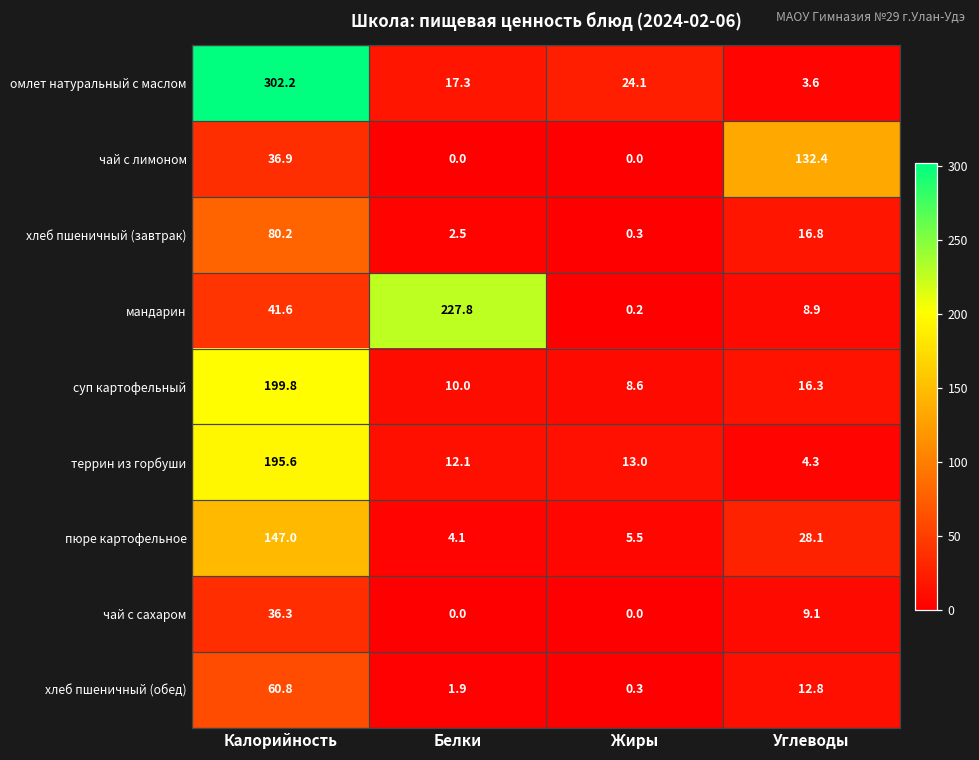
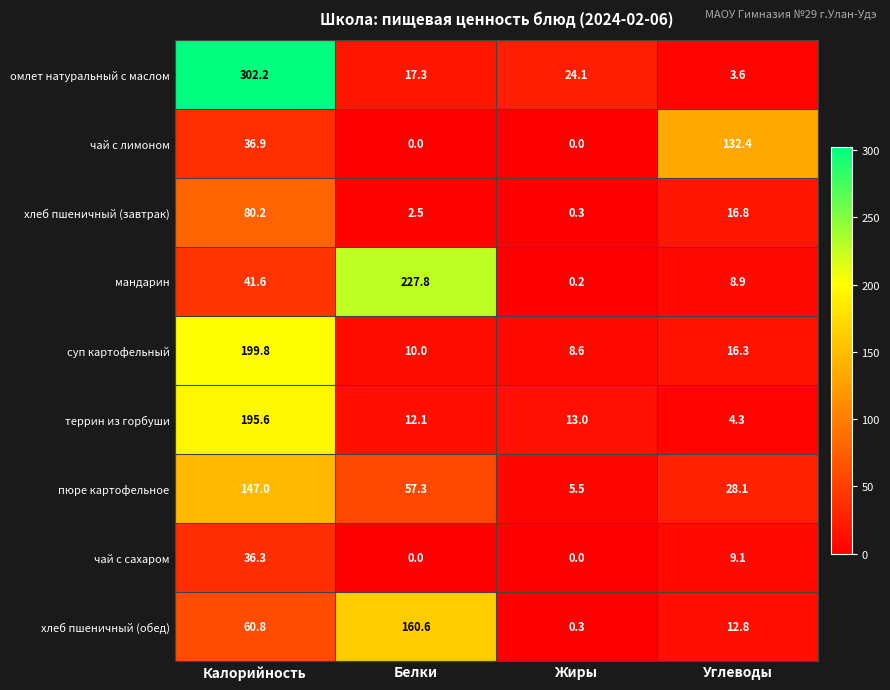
  {
    "омлет натуральный с маслом": {
      "Калорийность": 302.2,
      "Белки": 17.3,
      "Жиры": 24.1,
      "Углеводы": 3.6
    },
    "чай с лимоном": {
      "Калорийность": 36.9,
      "Белки": 0.0,
      "Жиры": 0.0,
      "Углеводы": 132.4
    },
    "хлеб пшеничный (завтрак)": {
      "Калорийность": 80.2,
      "Белки": 2.5,
      "Жиры": 0.3,
      "Углеводы": 16.8
    },
    "мандарин": {
      "Калорийность": 41.6,
      "Белки": 227.8,
      "Жиры": 0.2,
      "Углеводы": 8.9
    },
    "суп картофельный": {
      "Калорийность": 199.8,
      "Белки": 10.0,
      "Жиры": 8.6,
      "Углеводы": 16.3
    },
    "террин из горбуши": {
      "Калорийность": 195.6,
      "Белки": 12.1,
      "Жиры": 13.0,
      "Углеводы": 4.3
    },
    "пюре картофельное": {
      "Калорийность": 147.0,
-     "Белки": 4.1,
+     "Белки": 57.3,
      "Жиры": 5.5,
      "Углеводы": 28.1
    },
    "чай с сахаром": {
      "Калорийность": 36.3,
      "Белки": 0.0,
      "Жиры": 0.0,
      "Углеводы": 9.1
    },
    "хлеб пшеничный (обед)": {
      "Калорийность": 60.8,
-     "Белки": 1.9,
+     "Белки": 160.6,
      "Жиры": 0.3,
      "Углеводы": 12.8
    }
  }
